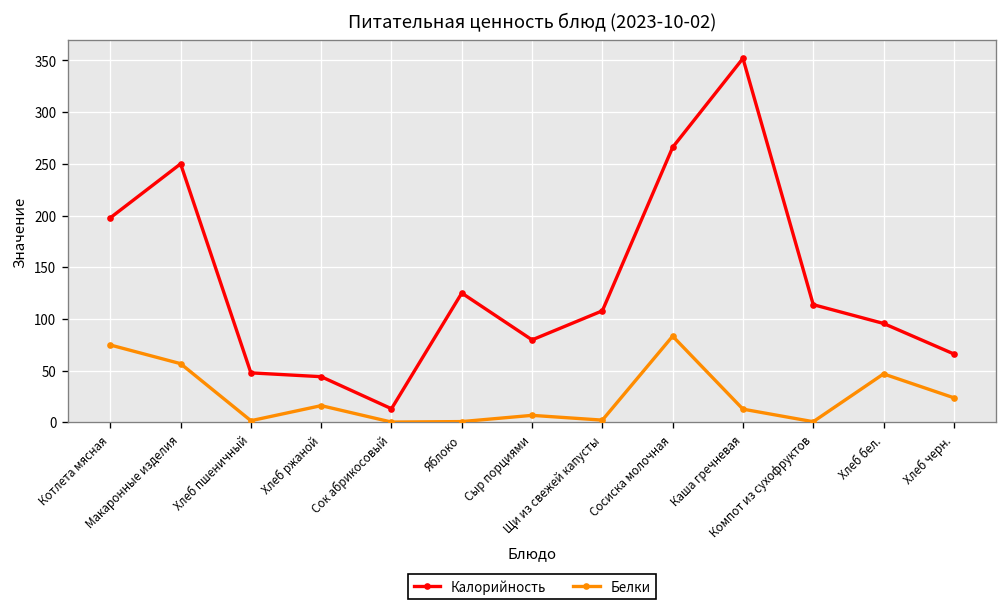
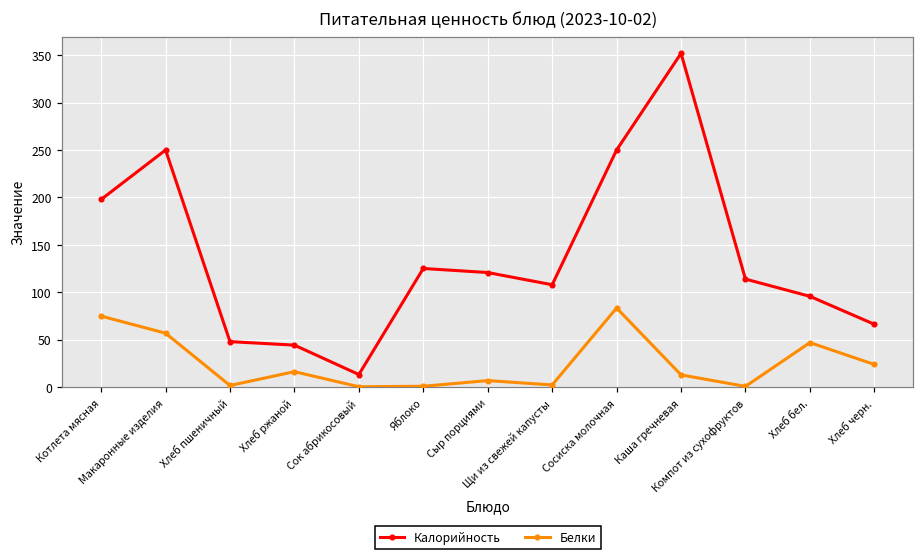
  {
    "Калорийность": {
      "Котлета мясная": 200,
      "Макаронные изделия": 250,
      "Хлеб пшеничный": 50,
      "Хлеб ржаной": 40,
      "Сок абрикосовый": 10,
      "Яблоко": 130,
-     "Сыр порциями": 80,
+     "Сыр порциями": 120,
      "Щи из свежей капусты": 110,
-     "Сосиска молочная": 270,
+     "Сосиска молочная": 250,
      "Каша гречневая": 350,
      "Компот из сухофруктов": 110,
      "Хлеб бел.": 100,
      "Хлеб черн.": 70
    },
    "Белки": {
      "Котлета мясная": 70,
      "Макаронные изделия": 60,
      "Хлеб пшеничный": 0,
      "Хлеб ржаной": 20,
      "Сок абрикосовый": 0,
      "Яблоко": 0,
      "Сыр порциями": 10,
      "Щи из свежей капусты": 0,
      "Сосиска молочная": 80,
      "Каша гречневая": 10,
      "Компот из сухофруктов": 0,
      "Хлеб бел.": 50,
      "Хлеб черн.": 20
    }
  }
